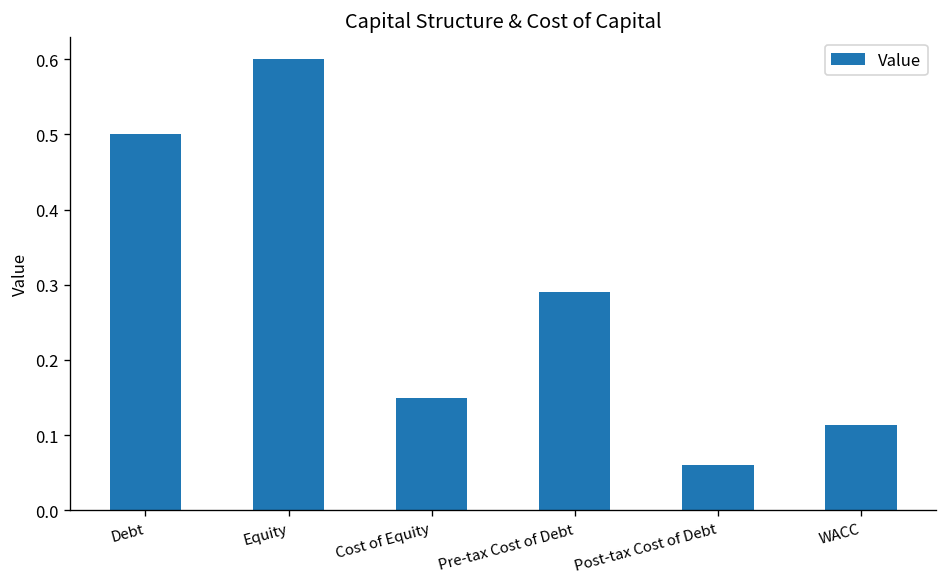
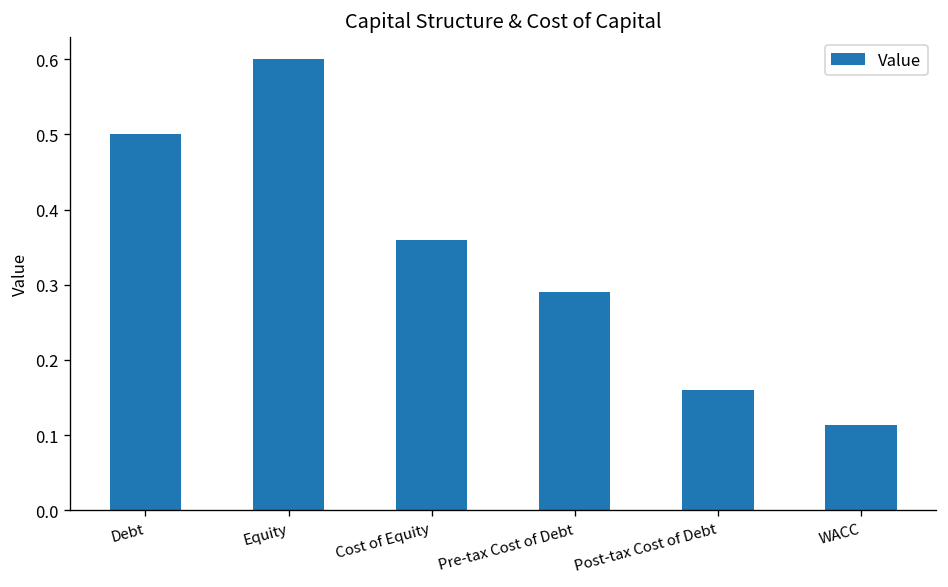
  {
    "Debt": 0.50,
    "Equity": 0.60,
-   "Cost of Equity": 0.15,
+   "Cost of Equity": 0.36,
    "Pre-tax Cost of Debt": 0.29,
-   "Post-tax Cost of Debt": 0.06,
+   "Post-tax Cost of Debt": 0.16,
    "WACC": 0.11
  }
